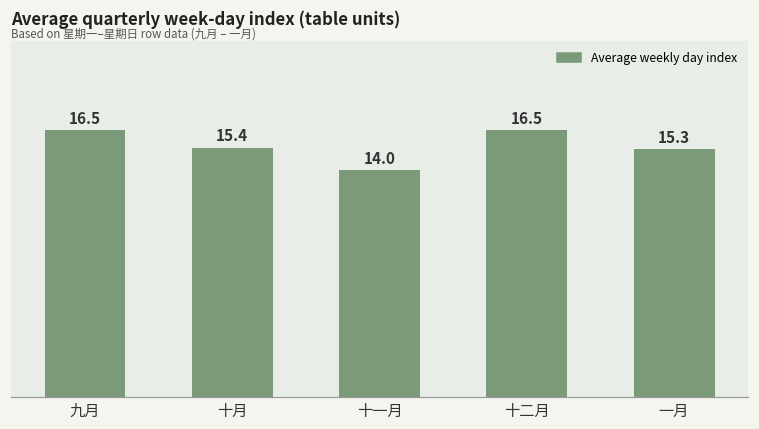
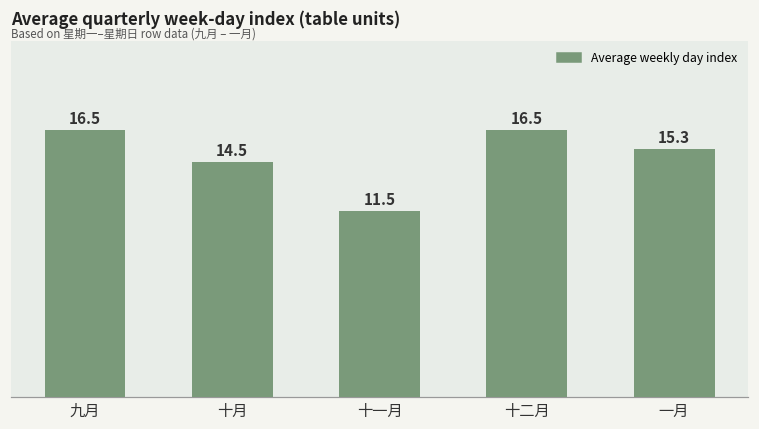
  {
    "九月": 16.5,
-   "十月": 15.4,
-   "十一月": 14.0,
+   "十月": 14.5,
+   "十一月": 11.5,
    "十二月": 16.5,
    "一月": 15.3
  }
